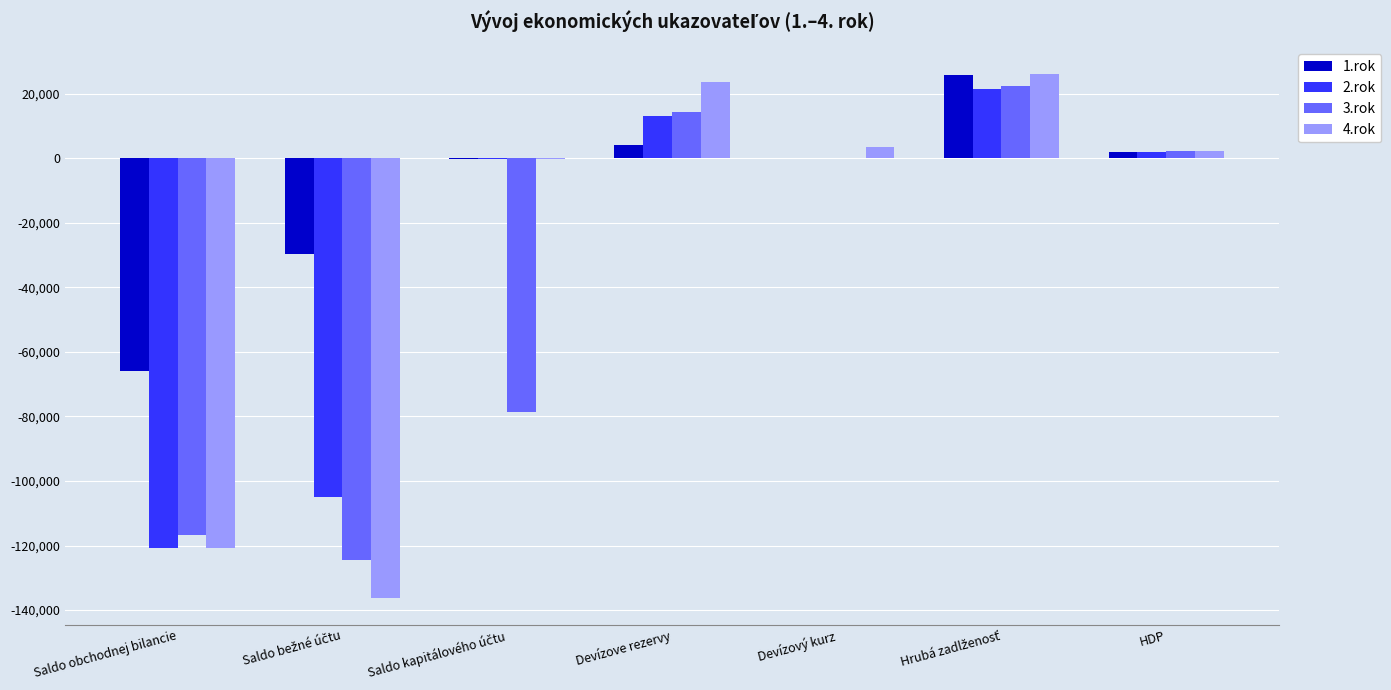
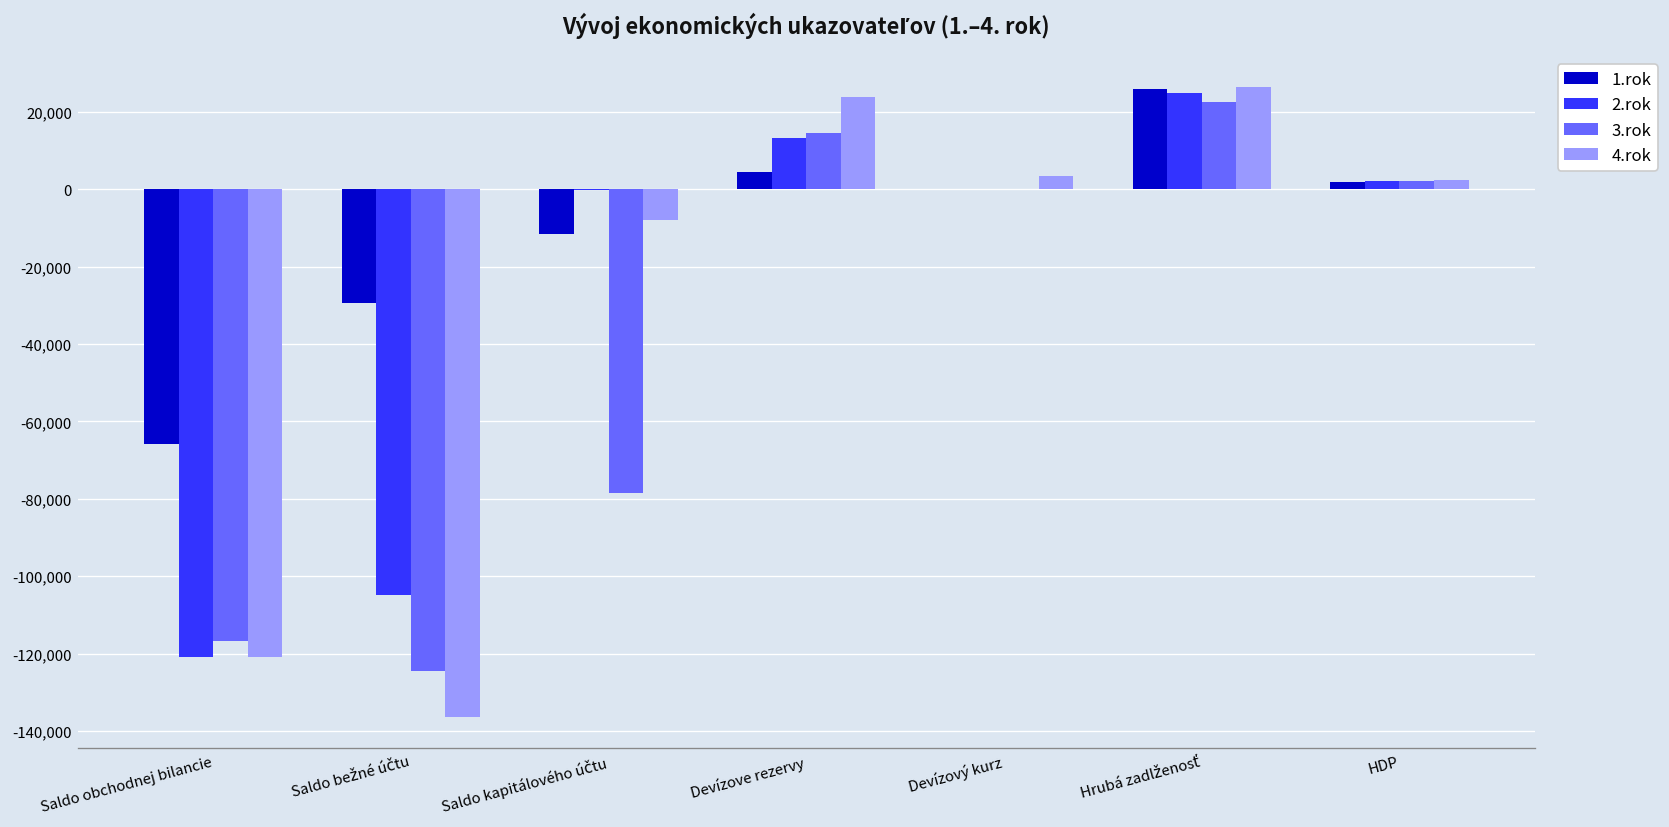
  {
    "1.rok": {
      "Saldo obchodnej bilancie": "-66,000",
      "Saldo bežné účtu": "-30,000",
-     "Saldo kapitálového účtu": "0",
+     "Saldo kapitálového účtu": "-12,000",
      "Devízove rezervy": "4,000",
      "Hrubá zadlženosť": "26,000",
      "HDP": "2,000"
    },
    "2.rok": {
      "Saldo obchodnej bilancie": "-121,000",
      "Saldo bežné účtu": "-105,000",
      "Devízove rezervy": "13,000",
-     "Hrubá zadlženosť": "22,000",
+     "Hrubá zadlženosť": "25,000",
      "HDP": "2,000"
    },
    "3.rok": {
      "Saldo obchodnej bilancie": "-117,000",
      "Saldo bežné účtu": "-124,000",
      "Saldo kapitálového účtu": "-79,000",
      "Devízove rezervy": "14,000",
      "Hrubá zadlženosť": "22,000",
      "HDP": "2,000"
    },
    "4.rok": {
      "Saldo obchodnej bilancie": "-121,000",
      "Saldo bežné účtu": "-136,000",
-     "Saldo kapitálového účtu": "0",
+     "Saldo kapitálového účtu": "-8,000",
      "Devízove rezervy": "24,000",
      "Devízový kurz": "3,000",
      "Hrubá zadlženosť": "26,000",
      "HDP": "2,000"
    }
  }
